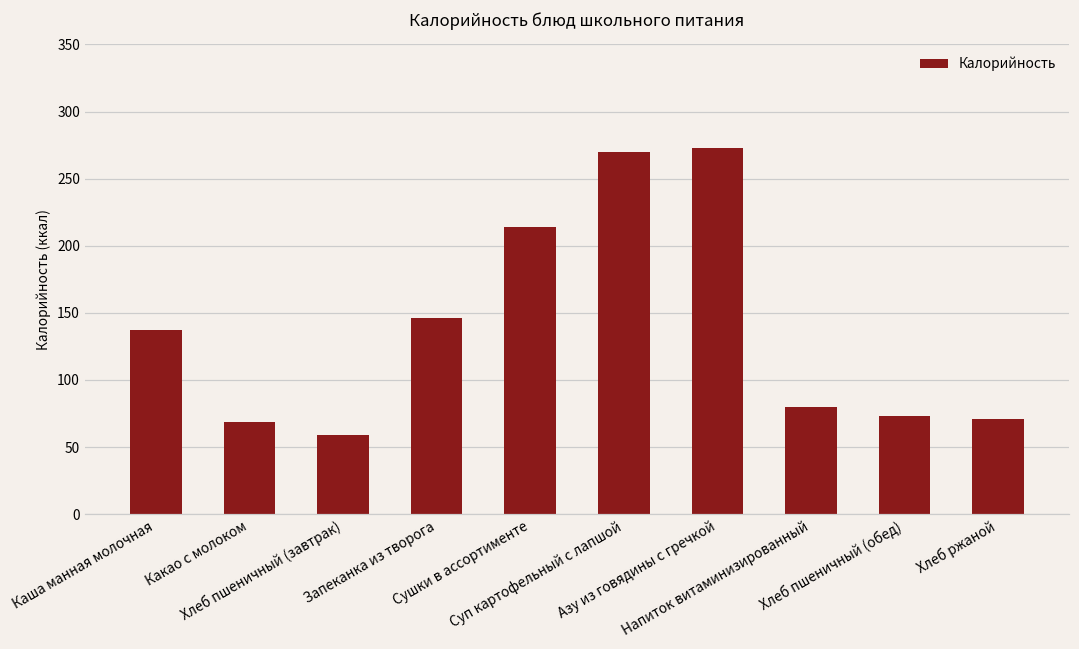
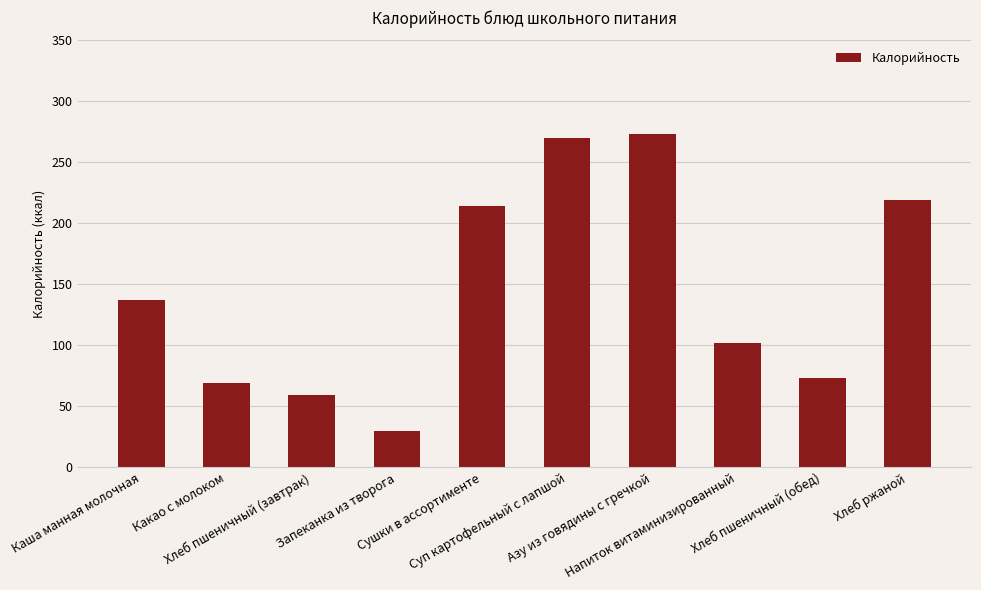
  {
    "Каша манная молочная": 137,
    "Какао с молоком": 69,
    "Хлеб пшеничный (завтрак)": 59,
-   "Запеканка из творога": 146,
+   "Запеканка из творога": 30,
    "Сушки в ассортименте": 214,
    "Суп картофельный с лапшой": 270,
    "Азу из говядины с гречкой": 273,
-   "Напиток витаминизированный": 80,
+   "Напиток витаминизированный": 102,
    "Хлеб пшеничный (обед)": 73,
-   "Хлеб ржаной": 71
+   "Хлеб ржаной": 219
  }
